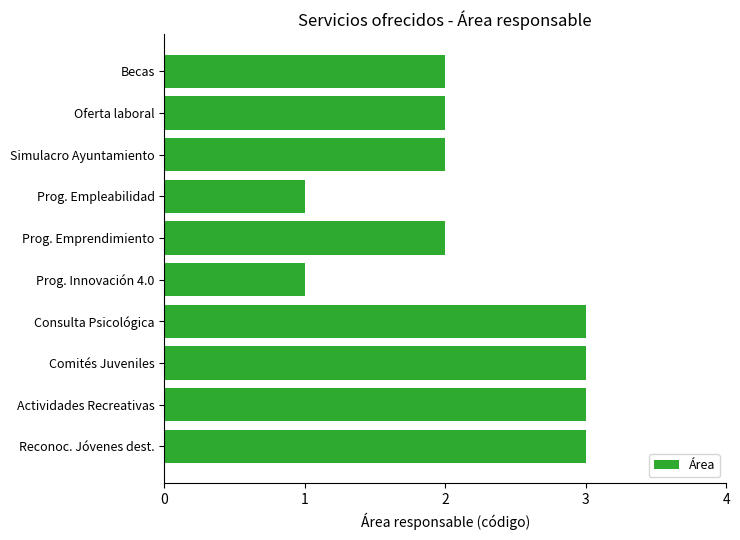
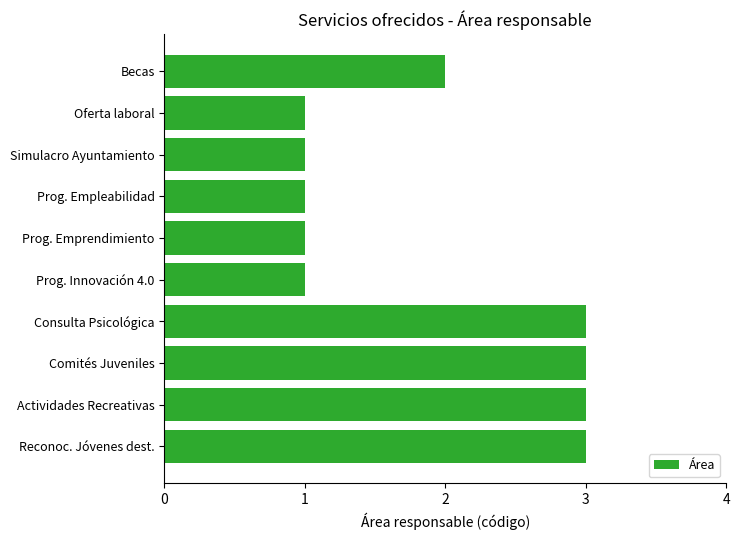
  {
    "Becas": 2,
-   "Oferta laboral": 2,
-   "Simulacro Ayuntamiento": 2,
+   "Oferta laboral": 1,
+   "Simulacro Ayuntamiento": 1,
    "Prog. Empleabilidad": 1,
-   "Prog. Emprendimiento": 2,
+   "Prog. Emprendimiento": 1,
    "Prog. Innovación 4.0": 1,
    "Consulta Psicológica": 3,
    "Comités Juveniles": 3,
    "Actividades Recreativas": 3,
    "Reconoc. Jóvenes dest.": 3
  }
